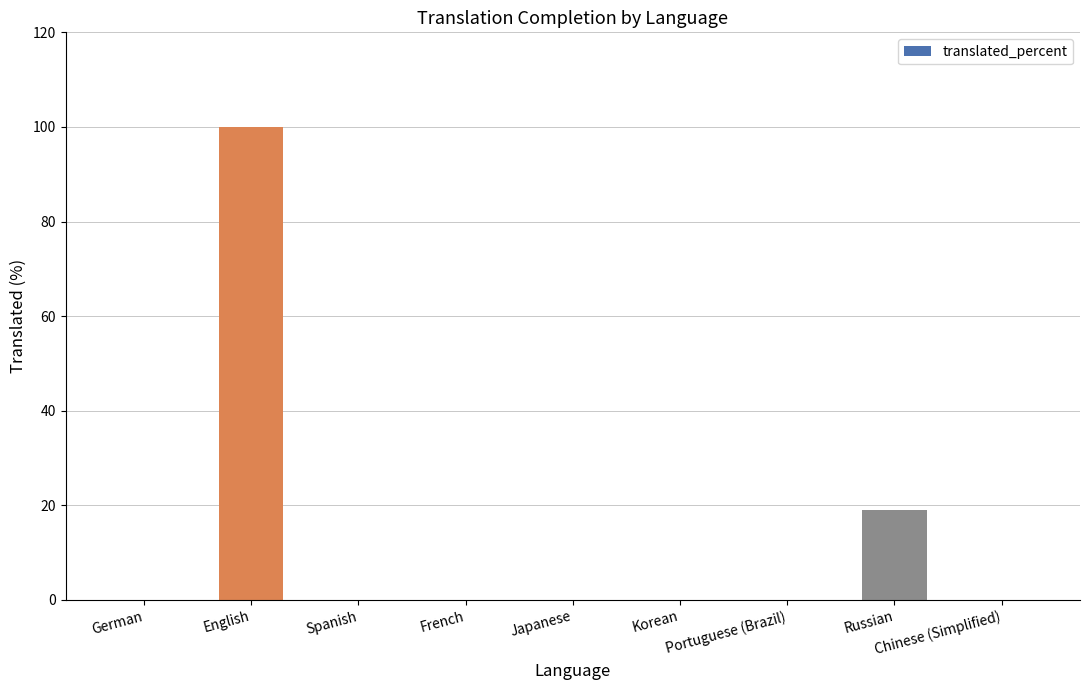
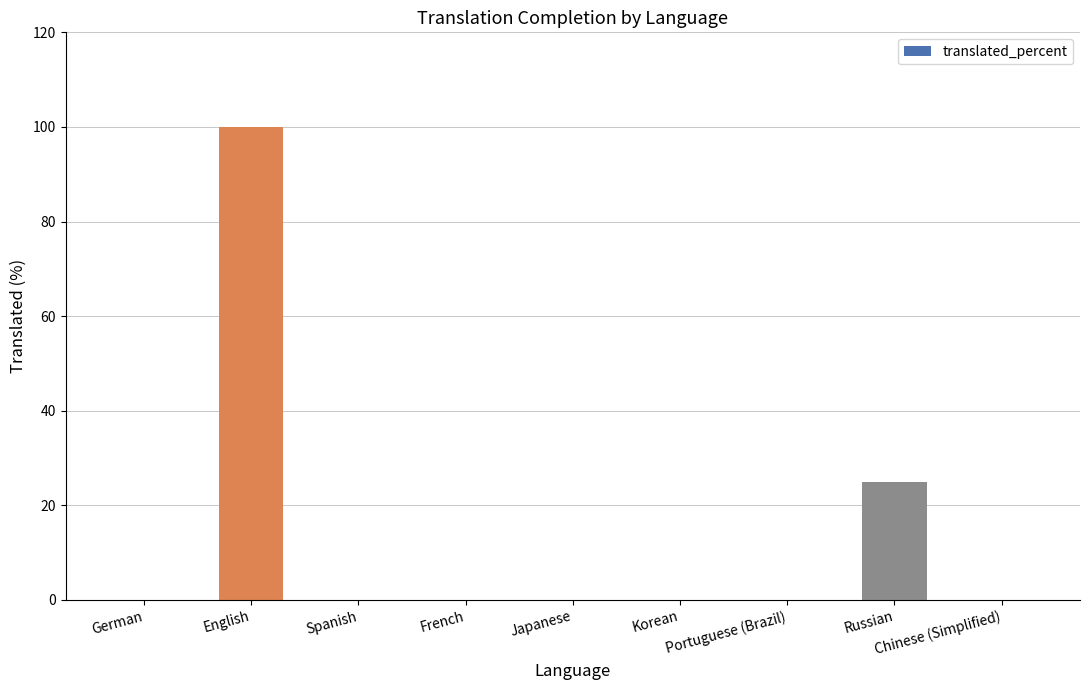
  {
    "German": 0,
    "English": 100,
    "Spanish": 0,
    "French": 0,
    "Japanese": 0,
    "Korean": 0,
    "Portuguese (Brazil)": 0,
-   "Russian": 19,
+   "Russian": 25,
    "Chinese (Simplified)": 0
  }
